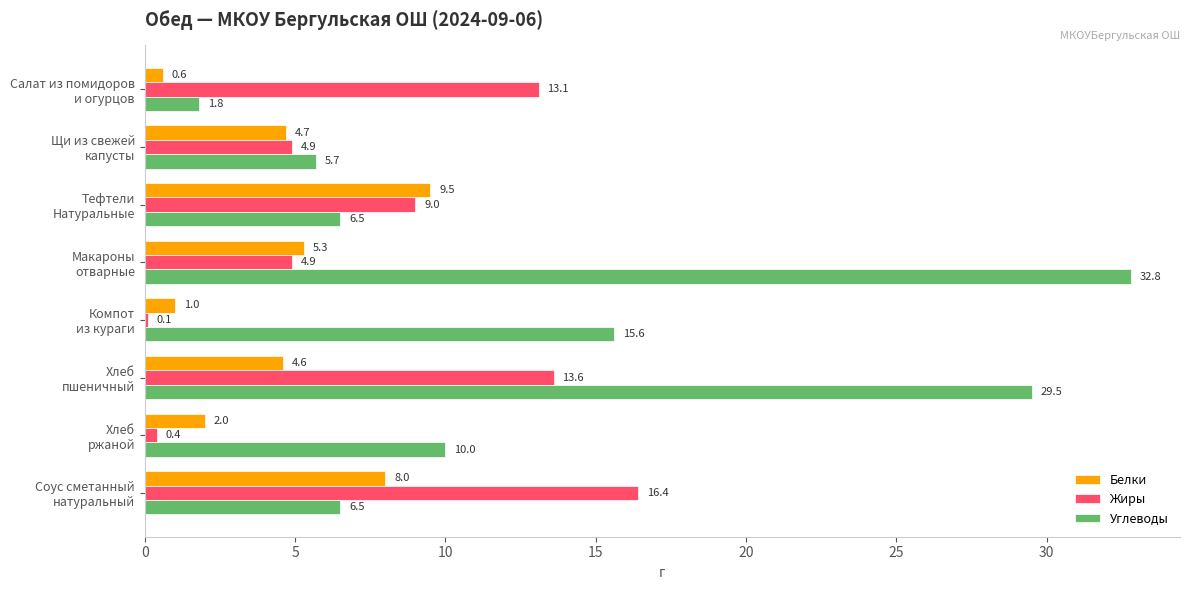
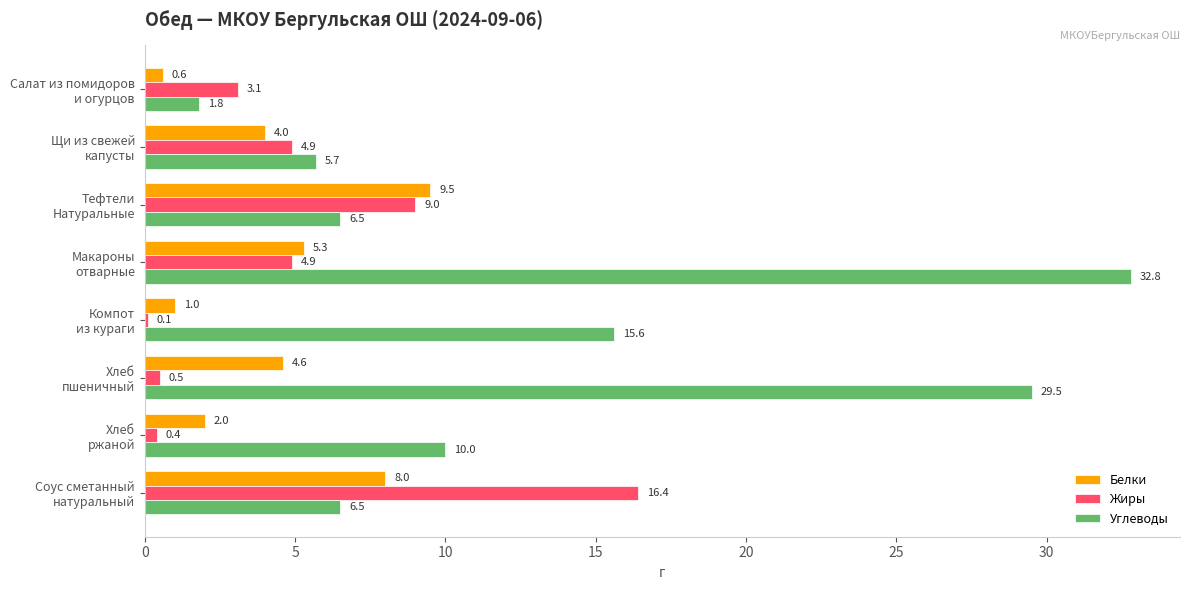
  {
    "Белки": {
      "Салат из помидоров и огурцов": 0.6,
-     "Щи из свежей капусты": 4.7,
+     "Щи из свежей капусты": 4.0,
      "Тефтели Натуральные": 9.5,
      "Макароны отварные": 5.3,
      "Компот из кураги": 1.0,
      "Хлеб пшеничный": 4.6,
      "Хлеб ржаной": 2.0,
      "Соус сметанный натуральный": 8.0
    },
    "Жиры": {
-     "Салат из помидоров и огурцов": 13.1,
+     "Салат из помидоров и огурцов": 3.1,
      "Щи из свежей капусты": 4.9,
      "Тефтели Натуральные": 9.0,
      "Макароны отварные": 4.9,
      "Компот из кураги": 0.1,
-     "Хлеб пшеничный": 13.6,
+     "Хлеб пшеничный": 0.5,
      "Хлеб ржаной": 0.4,
      "Соус сметанный натуральный": 16.4
    },
    "Углеводы": {
      "Салат из помидоров и огурцов": 1.8,
      "Щи из свежей капусты": 5.7,
      "Тефтели Натуральные": 6.5,
      "Макароны отварные": 32.8,
      "Компот из кураги": 15.6,
      "Хлеб пшеничный": 29.5,
      "Хлеб ржаной": 10.0,
      "Соус сметанный натуральный": 6.5
    }
  }
